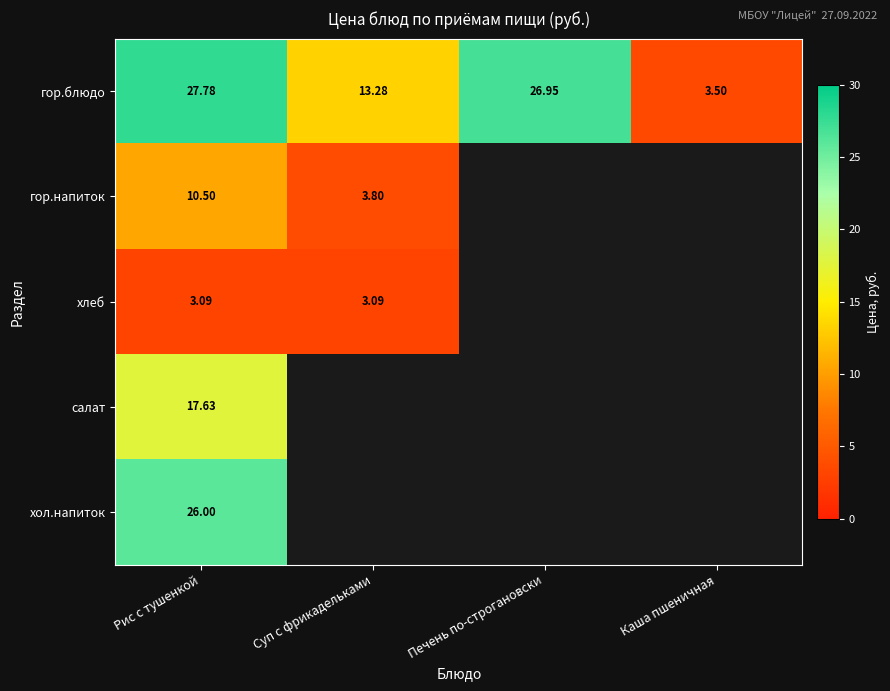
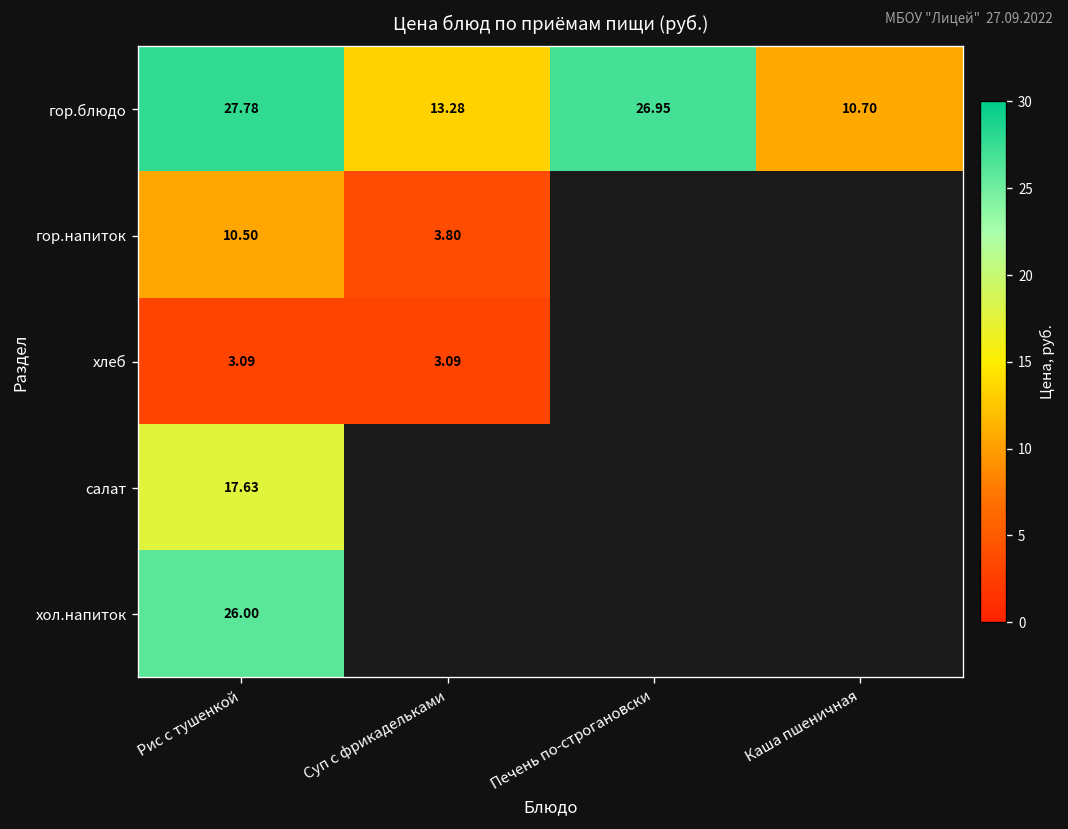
  {
    "гор.блюдо": {
      "Рис с тушенкой": 27.78,
      "Суп с фрикадельками": 13.28,
      "Печень по-строгановски": 26.95,
-     "Каша пшеничная": 3.50
+     "Каша пшеничная": 10.70
    },
    "гор.напиток": {
      "Рис с тушенкой": 10.50,
      "Суп с фрикадельками": 3.80
    },
    "хлеб": {
      "Рис с тушенкой": 3.09,
      "Суп с фрикадельками": 3.09
    },
    "салат": {
      "Рис с тушенкой": 17.63
    },
    "хол.напиток": {
      "Рис с тушенкой": 26.00
    }
  }
